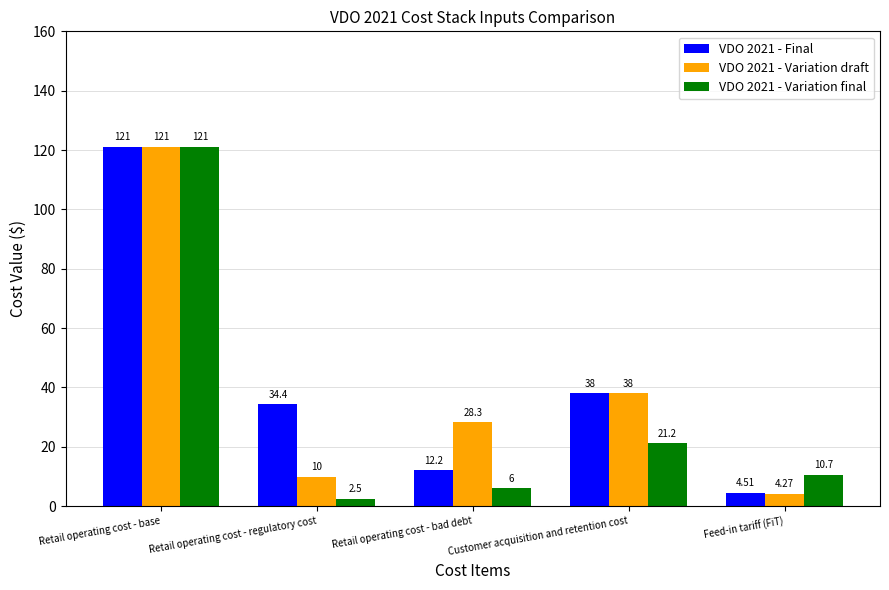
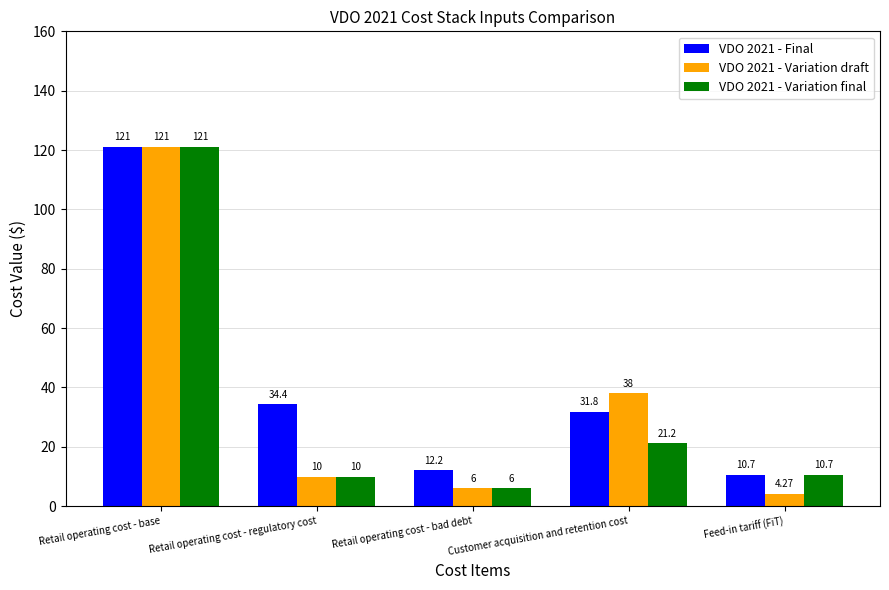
  {
    "VDO 2021 - Final": {
      "Retail operating cost - base": 121,
      "Retail operating cost - regulatory cost": 34.4,
      "Retail operating cost - bad debt": 12.2,
-     "Customer acquisition and retention cost": 38,
-     "Feed-in tariff (FiT)": 4.51
+     "Customer acquisition and retention cost": 31.8,
+     "Feed-in tariff (FiT)": 10.7
    },
    "VDO 2021 - Variation draft": {
      "Retail operating cost - base": 121,
      "Retail operating cost - regulatory cost": 10,
-     "Retail operating cost - bad debt": 28.3,
+     "Retail operating cost - bad debt": 6,
      "Customer acquisition and retention cost": 38,
      "Feed-in tariff (FiT)": 4.27
    },
    "VDO 2021 - Variation final": {
      "Retail operating cost - base": 121,
-     "Retail operating cost - regulatory cost": 2.5,
+     "Retail operating cost - regulatory cost": 10,
      "Retail operating cost - bad debt": 6,
      "Customer acquisition and retention cost": 21.2,
      "Feed-in tariff (FiT)": 10.7
    }
  }
